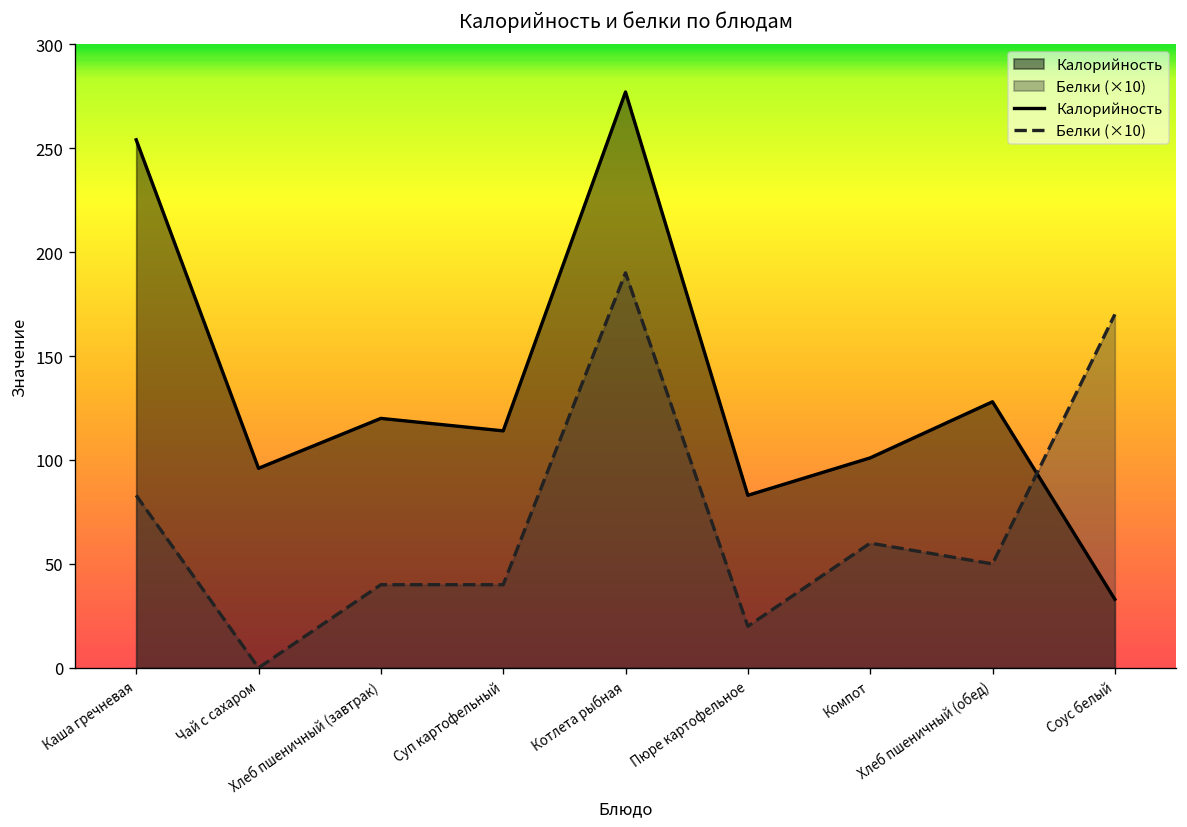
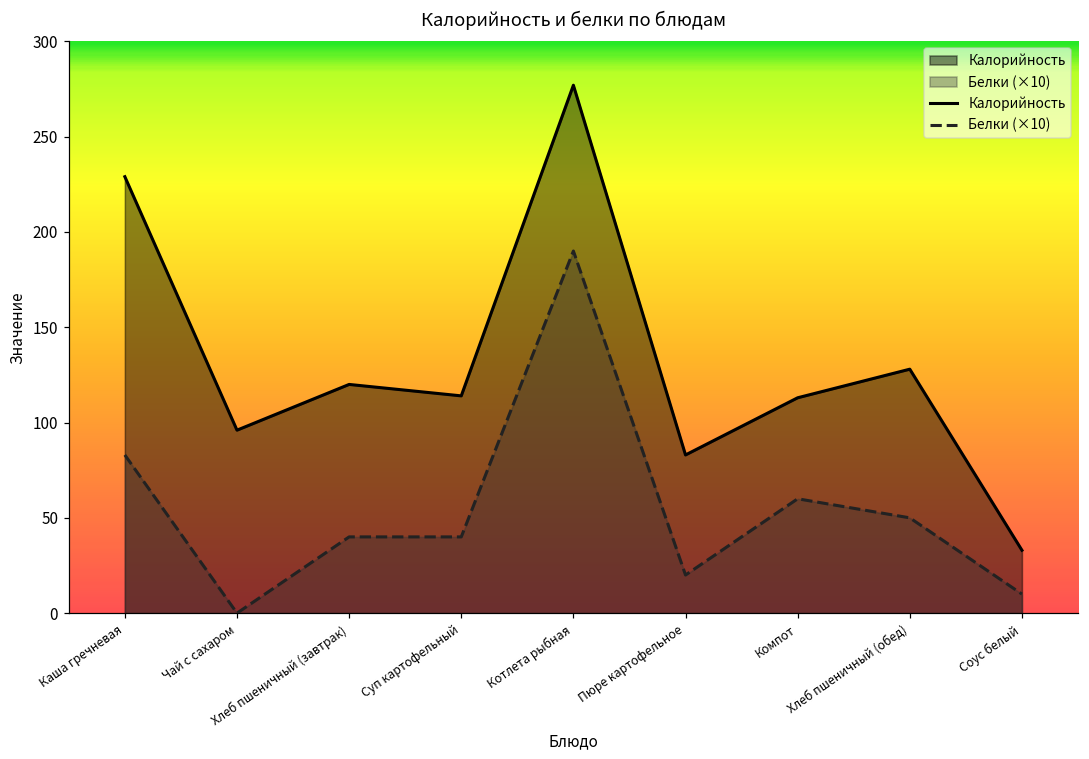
  {
    "Калорийность": {
-     "Каша гречневая": 254,
+     "Каша гречневая": 229,
      "Чай с сахаром": 96,
      "Хлеб пшеничный (завтрак)": 120,
      "Суп картофельный": 114,
      "Котлета рыбная": 277,
      "Пюре картофельное": 83,
-     "Компот": 101,
+     "Компот": 113,
      "Хлеб пшеничный (обед)": 128,
      "Соус белый": 33
    },
    "Белки (×10)": {
      "Каша гречневая": 83,
      "Чай с сахаром": 0,
      "Хлеб пшеничный (завтрак)": 40,
      "Суп картофельный": 40,
      "Котлета рыбная": 190,
      "Пюре картофельное": 20,
      "Компот": 60,
      "Хлеб пшеничный (обед)": 50,
-     "Соус белый": 170
+     "Соус белый": 10
    }
  }
